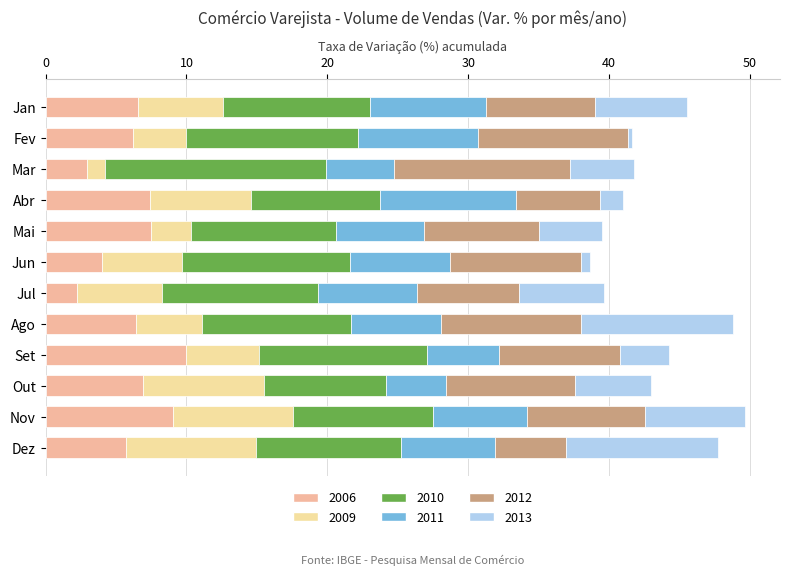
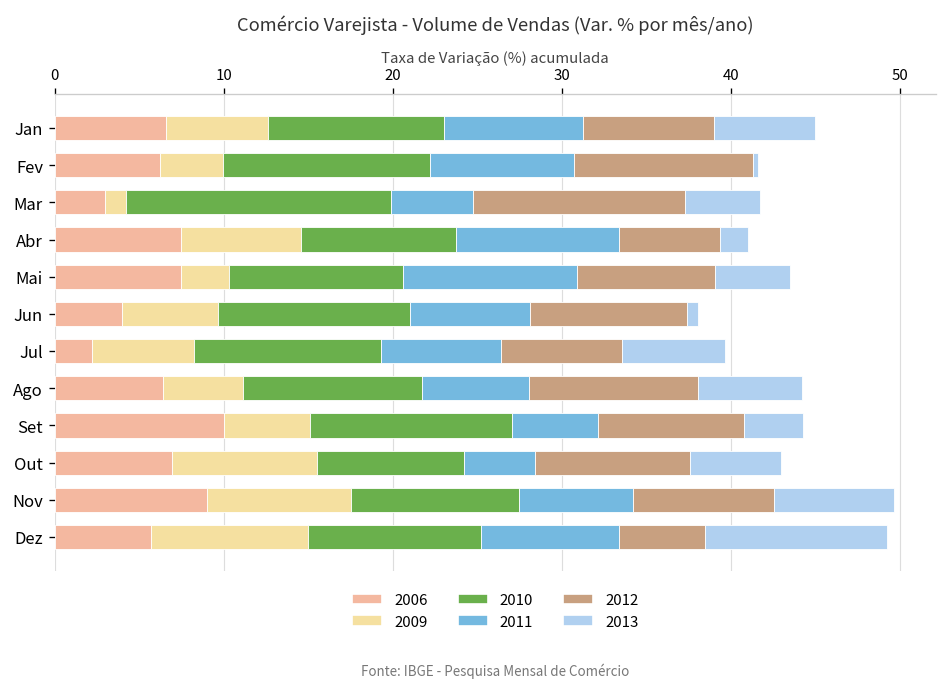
  {
    "2010": {
      "Jan": 10.4,
      "Fev": 12.2,
      "Mar": 15.7,
      "Abr": 9.2,
      "Mai": 10.3,
-     "Jun": 12.0,
+     "Jun": 11.4,
      "Jul": 11.1,
      "Ago": 10.6,
      "Set": 11.9,
      "Out": 8.7,
      "Nov": 9.9,
      "Dez": 10.3
    },
    "2011": {
      "Jan": 8.3,
      "Fev": 8.5,
      "Mar": 4.8,
      "Abr": 9.6,
-     "Mai": 6.3,
+     "Mai": 10.3,
      "Jun": 7.1,
      "Jul": 7.1,
      "Ago": 6.3,
      "Set": 5.1,
      "Out": 4.3,
      "Nov": 6.7,
-     "Dez": 6.7
+     "Dez": 8.2
    },
    "2013": {
-     "Jan": 6.6,
+     "Jan": 6.0,
      "Fev": 0.3,
      "Mar": 4.5,
      "Abr": 1.7,
      "Mai": 4.4,
      "Jun": 0.6,
      "Jul": 6.1,
-     "Ago": 10.7,
+     "Ago": 6.2,
      "Set": 3.5,
      "Out": 5.4,
      "Nov": 7.1,
      "Dez": 10.7
    }
  }
